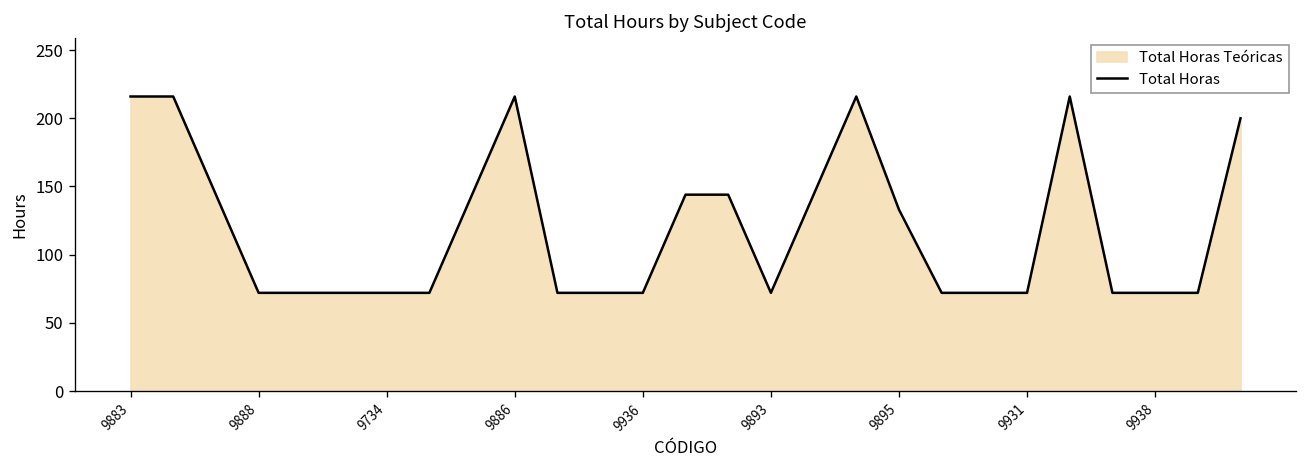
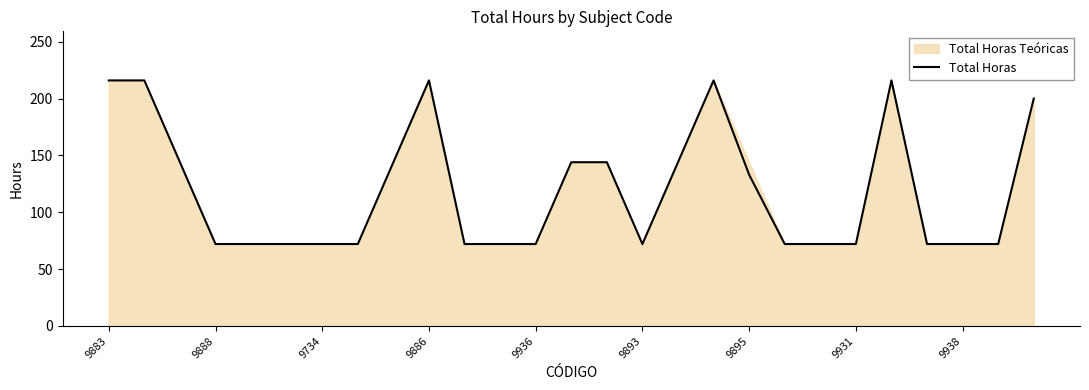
  {
    "Total Horas Teóricas": {
-     "9895": 128
+     "9895": 144
    },
    "Total Horas": {
      "9895": 133
    }
  }
